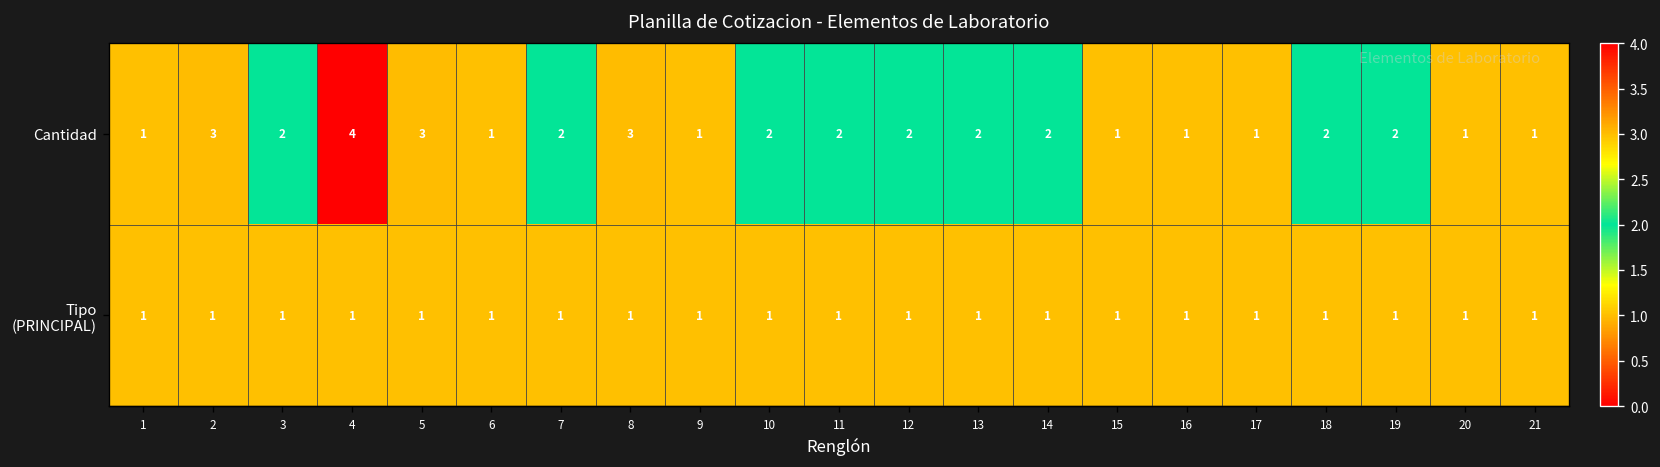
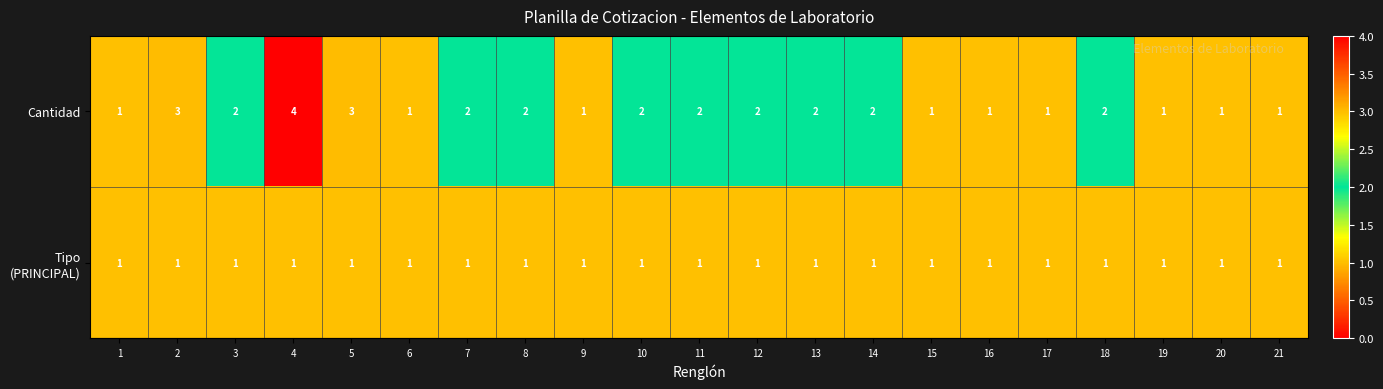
  {
    "Cantidad": {
      "1": 1,
      "2": 3,
      "3": 2,
      "4": 4,
      "5": 3,
      "6": 1,
      "7": 2,
-     "8": 3,
+     "8": 2,
      "9": 1,
      "10": 2,
      "11": 2,
      "12": 2,
      "13": 2,
      "14": 2,
      "15": 1,
      "16": 1,
      "17": 1,
      "18": 2,
-     "19": 2,
+     "19": 1,
      "21": 1
    },
    "Tipo (PRINCIPAL)": {
      "1": 1,
      "2": 1,
      "3": 1,
      "4": 1,
      "5": 1,
      "6": 1,
      "7": 1,
      "8": 1,
      "9": 1,
      "10": 1,
      "11": 1,
      "12": 1,
      "13": 1,
      "14": 1,
      "15": 1,
      "16": 1,
      "17": 1,
      "18": 1,
      "19": 1,
      "20": 1,
      "21": 1
    }
  }
